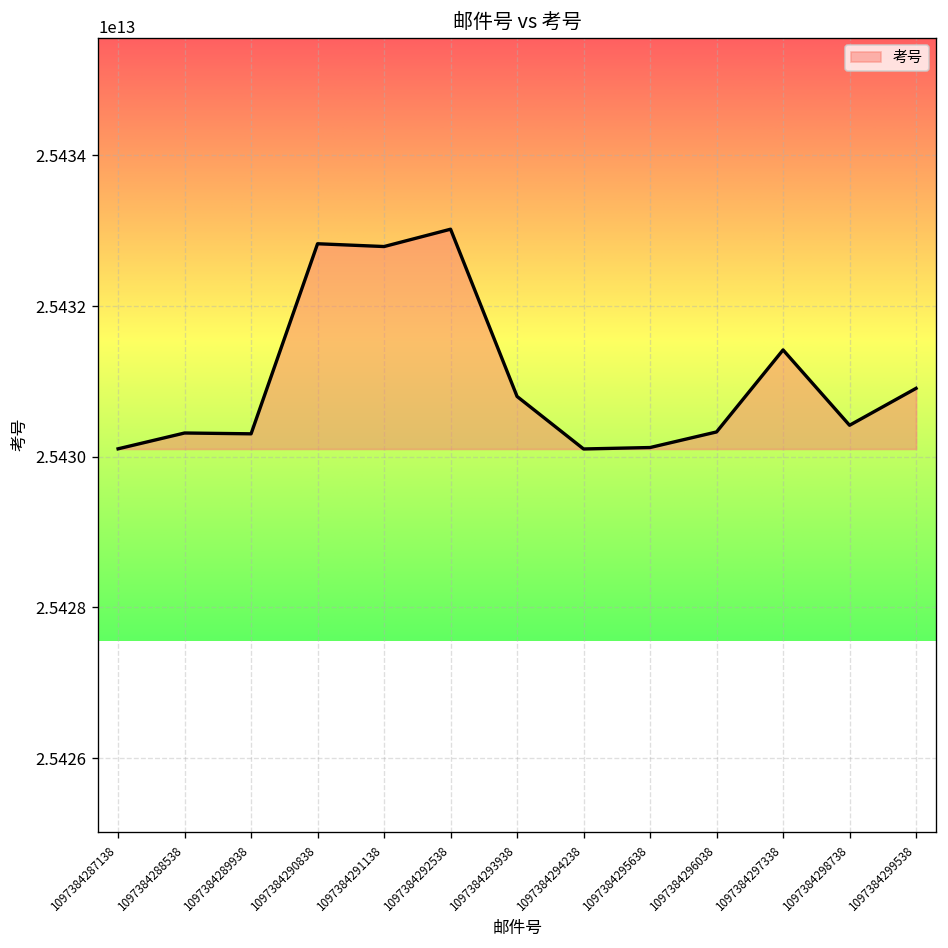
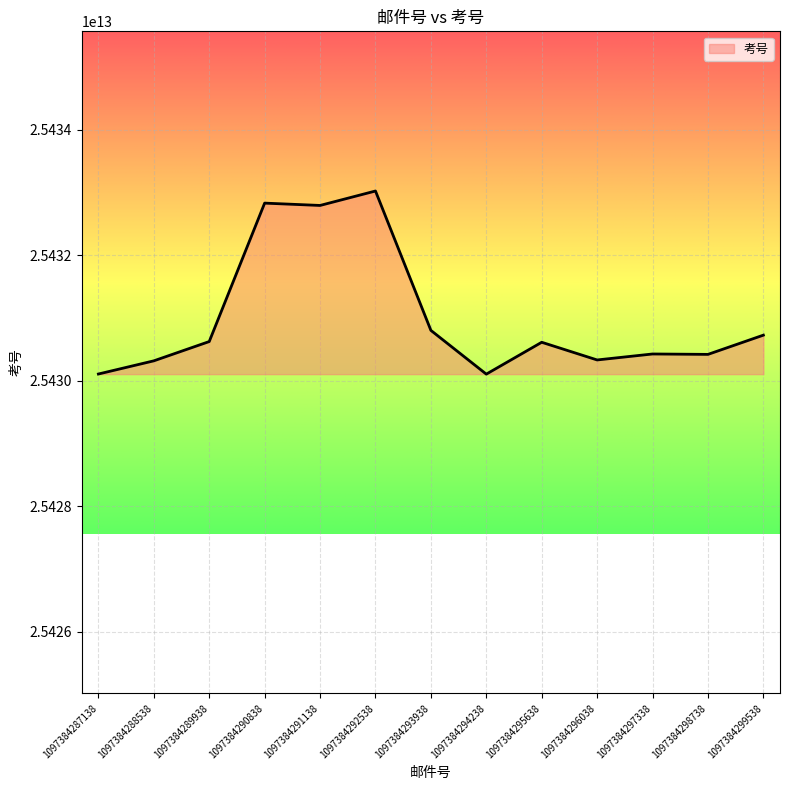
  {
    "1097384287138": 25430100000000,
    "1097384288538": 25430300000000,
-   "1097384289938": 25430300000000,
+   "1097384289938": 25430600000000,
    "1097384290838": 25432800000000,
    "1097384291138": 25432800000000,
    "1097384292538": 25433000000000,
    "1097384293938": 25430800000000,
    "1097384294238": 25430100000000,
-   "1097384295638": 25430100000000,
+   "1097384295638": 25430600000000,
    "1097384296038": 25430300000000,
-   "1097384297338": 25431400000000,
+   "1097384297338": 25430400000000,
    "1097384298738": 25430400000000,
-   "1097384299538": 25430900000000
+   "1097384299538": 25430700000000
  }
